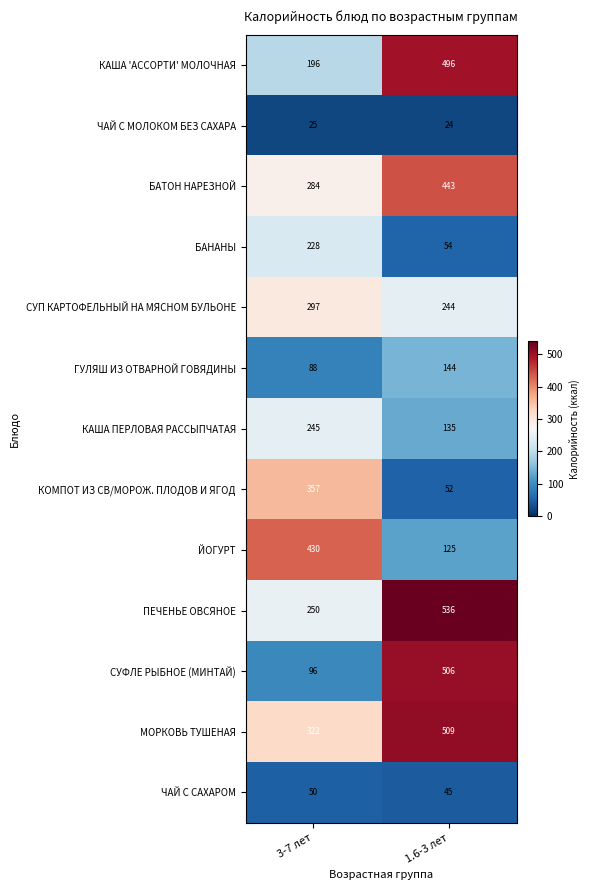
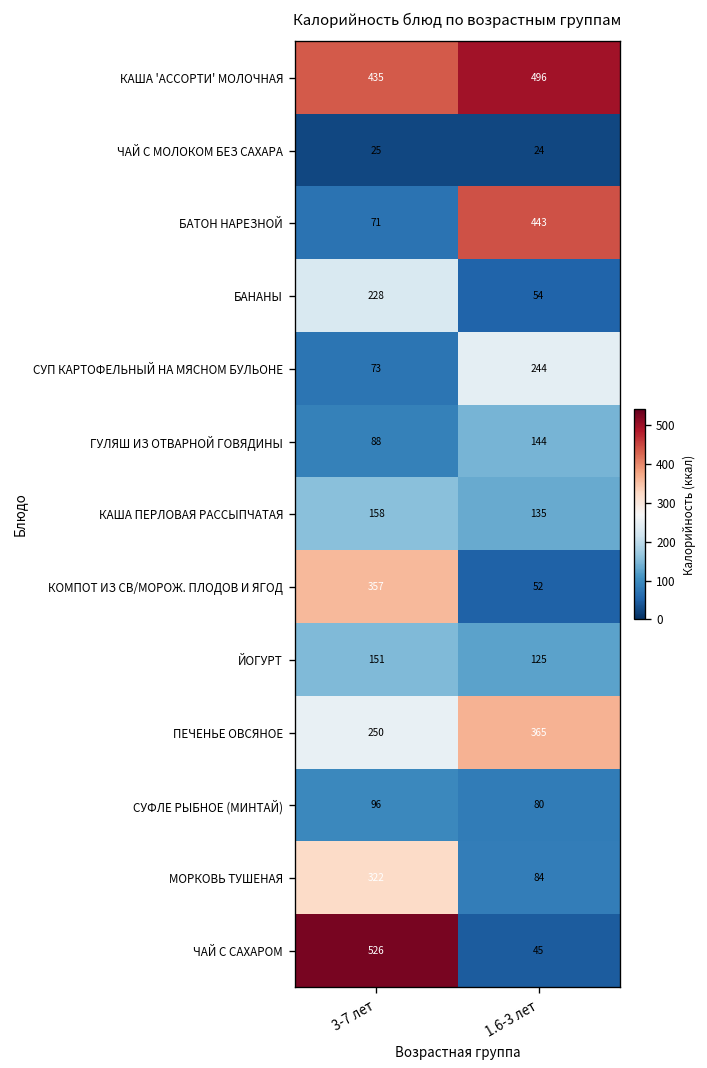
  {
    "КАША 'АССОРТИ' МОЛОЧНАЯ": {
-     "3-7 лет": 196,
+     "3-7 лет": 435,
      "1.6-3 лет": 496
    },
    "ЧАЙ С МОЛОКОМ БЕЗ САХАРА": {
      "3-7 лет": 25,
      "1.6-3 лет": 24
    },
    "БАТОН НАРЕЗНОЙ": {
-     "3-7 лет": 284,
+     "3-7 лет": 71,
      "1.6-3 лет": 443
    },
    "БАНАНЫ": {
      "3-7 лет": 228,
      "1.6-3 лет": 54
    },
    "СУП КАРТОФЕЛЬНЫЙ НА МЯСНОМ БУЛЬОНЕ": {
-     "3-7 лет": 297,
+     "3-7 лет": 73,
      "1.6-3 лет": 244
    },
    "ГУЛЯШ ИЗ ОТВАРНОЙ ГОВЯДИНЫ": {
      "3-7 лет": 88,
      "1.6-3 лет": 144
    },
    "КАША ПЕРЛОВАЯ РАССЫПЧАТАЯ": {
-     "3-7 лет": 245,
+     "3-7 лет": 158,
      "1.6-3 лет": 135
    },
    "КОМПОТ ИЗ СВ/МОРОЖ. ПЛОДОВ И ЯГОД": {
      "3-7 лет": 357,
      "1.6-3 лет": 52
    },
    "ЙОГУРТ": {
-     "3-7 лет": 430,
+     "3-7 лет": 151,
      "1.6-3 лет": 125
    },
    "ПЕЧЕНЬЕ ОВСЯНОЕ": {
      "3-7 лет": 250,
-     "1.6-3 лет": 536
+     "1.6-3 лет": 365
    },
    "СУФЛЕ РЫБНОЕ (МИНТАЙ)": {
      "3-7 лет": 96,
-     "1.6-3 лет": 506
+     "1.6-3 лет": 80
    },
    "МОРКОВЬ ТУШЕНАЯ": {
      "3-7 лет": 322,
-     "1.6-3 лет": 509
+     "1.6-3 лет": 84
    },
    "ЧАЙ С САХАРОМ": {
-     "3-7 лет": 50,
+     "3-7 лет": 526,
      "1.6-3 лет": 45
    }
  }
